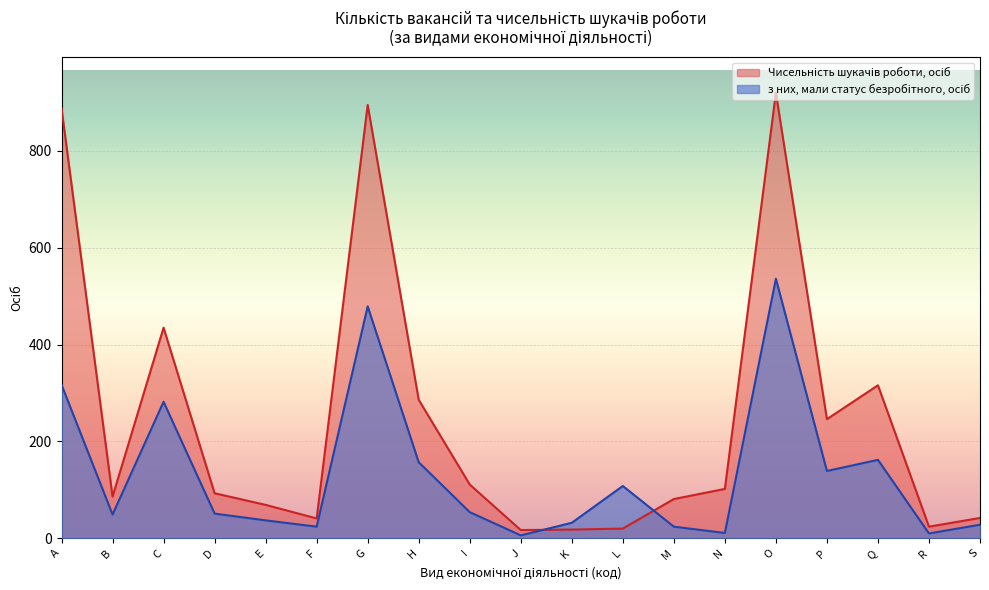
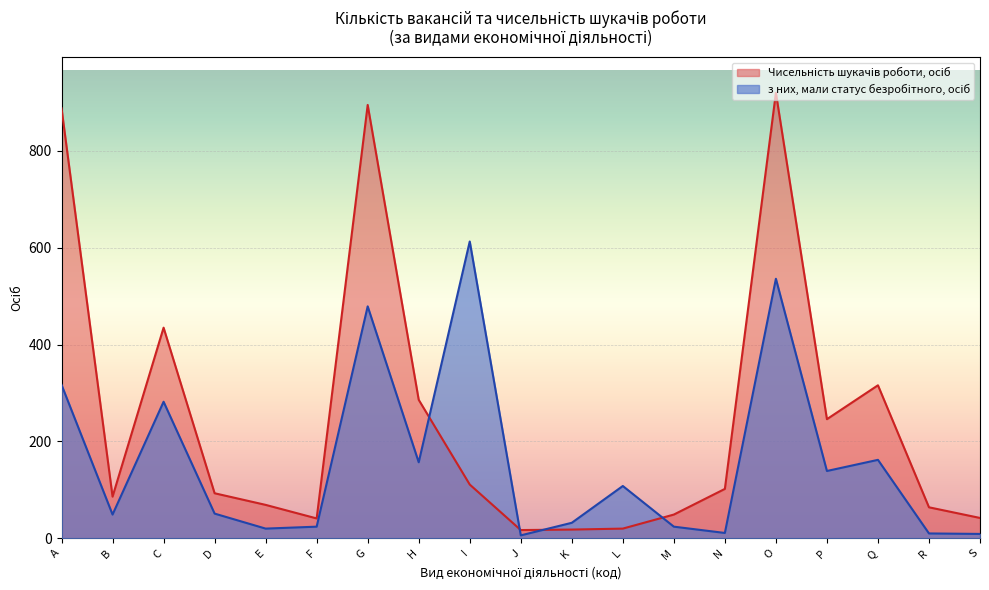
  {
    "Чисельність шукачів роботи, осіб": {
      "A": 890,
      "B": 90,
      "C": 440,
      "D": 90,
      "E": 70,
      "F": 40,
      "G": 900,
      "H": 290,
      "I": 110,
      "J": 20,
      "K": 20,
      "L": 20,
-     "M": 80,
+     "M": 50,
      "N": 100,
      "P": 250,
      "Q": 320,
-     "R": 20,
+     "R": 60,
      "S": 40
    },
    "з них, мали статус безробітного, осіб": {
      "A": 320,
      "B": 50,
      "C": 280,
      "D": 50,
-     "E": 40,
+     "E": 20,
      "F": 20,
      "G": 480,
      "H": 160,
-     "I": 50,
+     "I": 610,
      "J": 10,
      "K": 30,
      "L": 110,
      "M": 20,
      "N": 10,
      "O": 540,
      "P": 140,
      "Q": 160,
      "R": 10,
-     "S": 30
+     "S": 10
    }
  }
